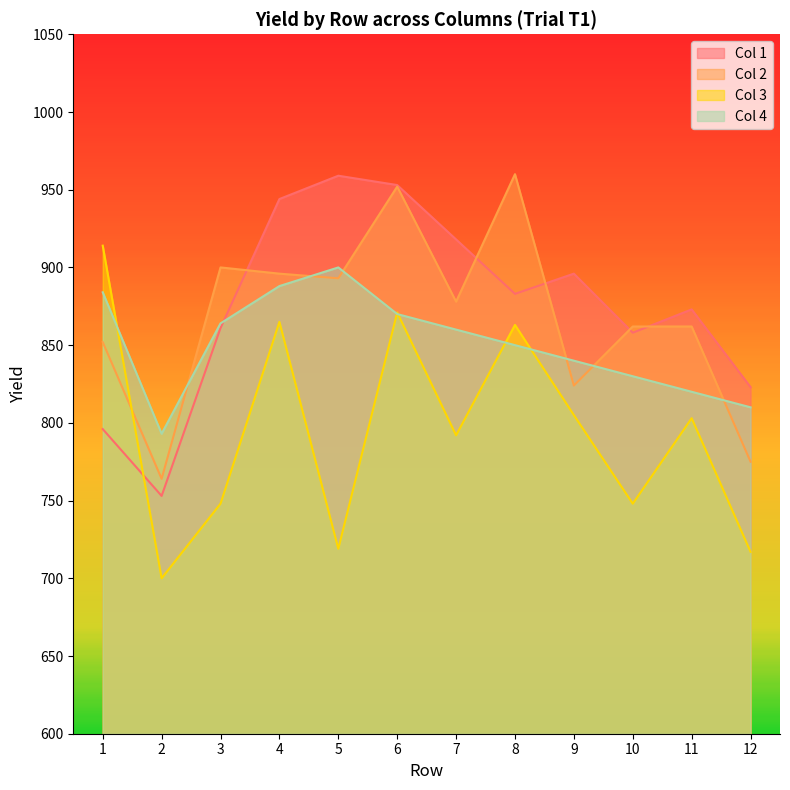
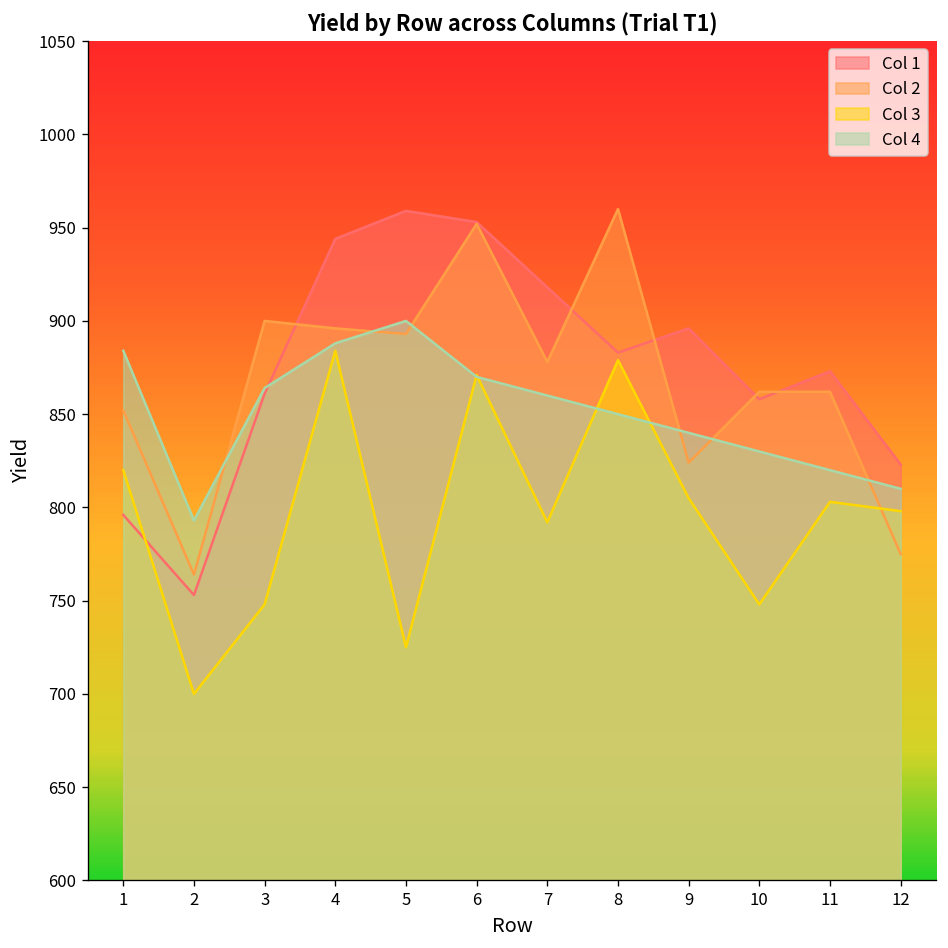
  {
    "Col 3": {
-     "1": 914,
+     "1": 820,
      "2": 700,
      "3": 748,
-     "4": 865,
-     "5": 719,
+     "4": 884,
+     "5": 725,
      "7": 792,
-     "8": 863,
+     "8": 879,
      "9": 805,
      "10": 748,
      "11": 803,
-     "12": 717
+     "12": 798
    },
    "Col 4": {
      "1": 884,
      "2": 793,
      "3": 864,
      "4": 888,
      "5": 900,
      "7": 860,
      "8": 850,
      "9": 840,
      "10": 830,
      "11": 820,
      "12": 810
    }
  }
